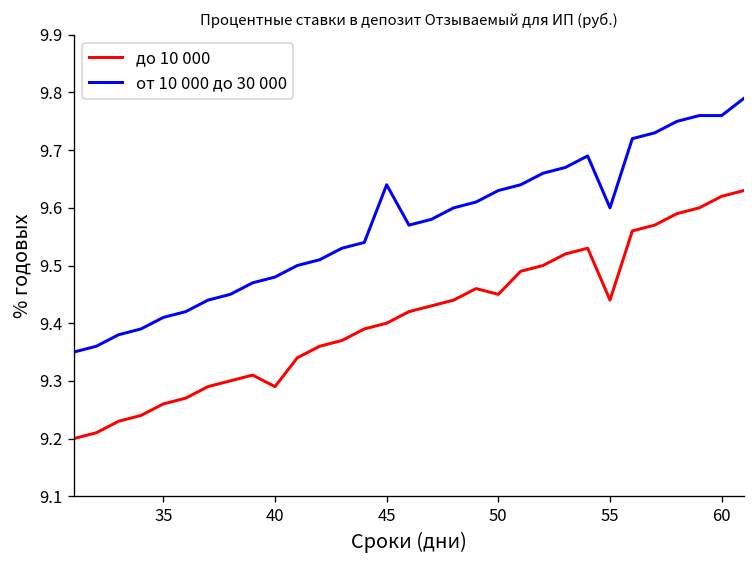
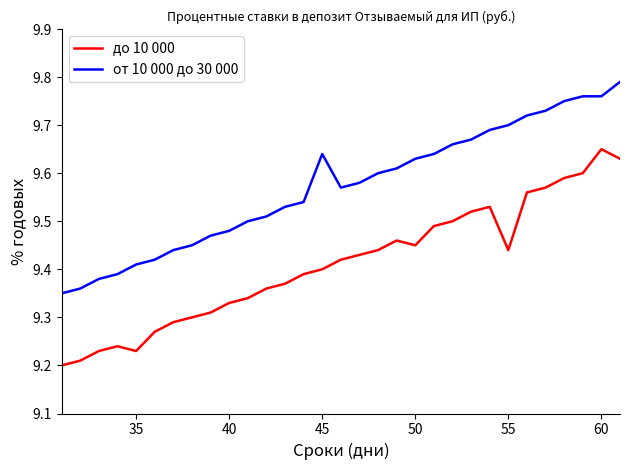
  {
    "до 10 000": {
-     "35": 9.26,
-     "40": 9.29,
+     "35": 9.23,
+     "40": 9.33,
      "45": 9.40,
      "50": 9.45,
      "55": 9.44,
-     "60": 9.62
+     "60": 9.65
    },
    "от 10 000 до 30 000": {
      "35": 9.41,
      "40": 9.48,
      "45": 9.64,
      "50": 9.63,
-     "55": 9.6,
+     "55": 9.7,
      "60": 9.76
    }
  }
